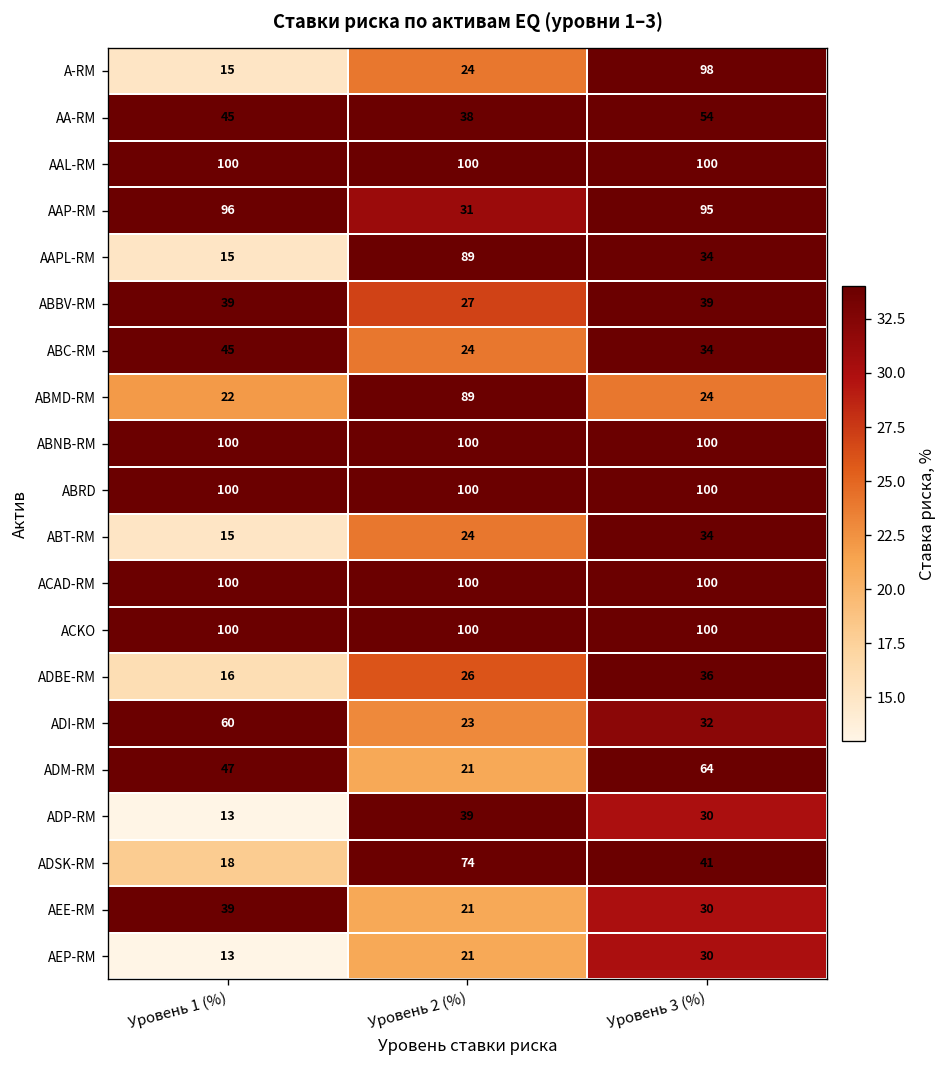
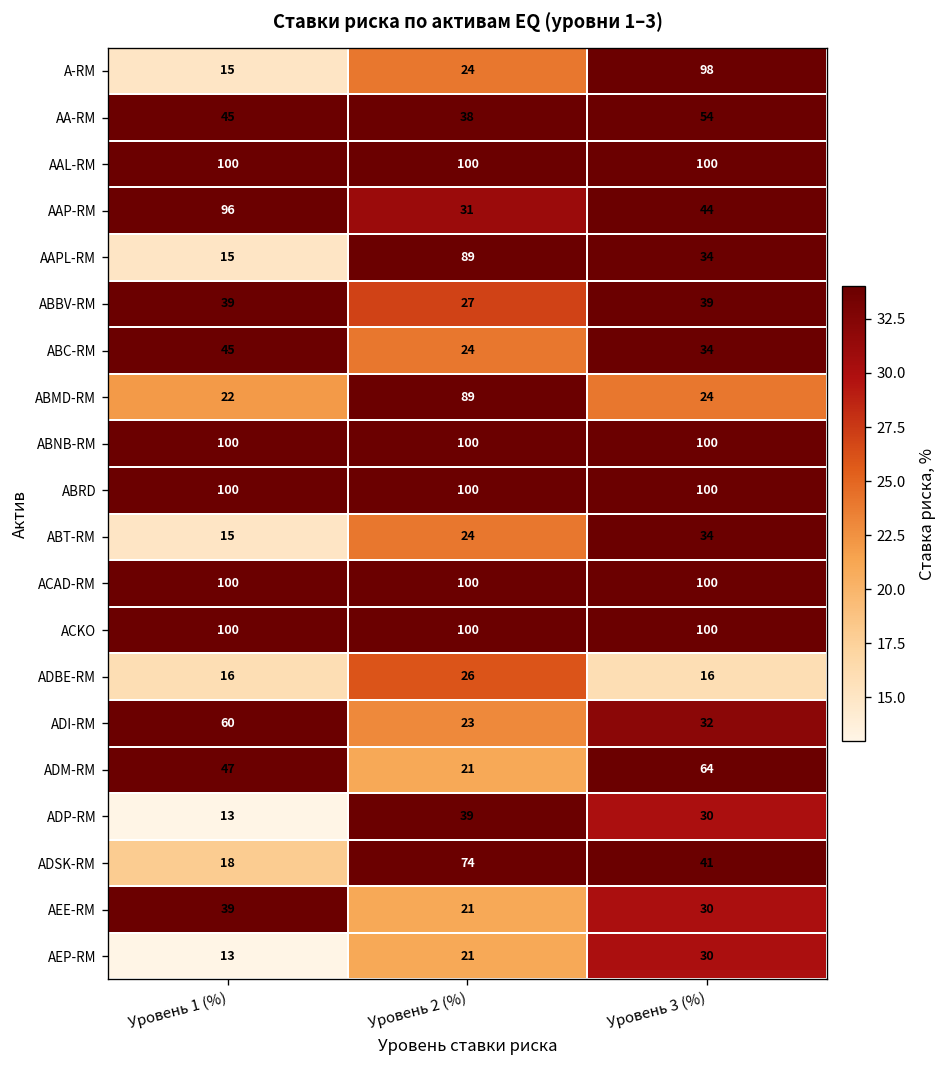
  {
    "A-RM": {
      "Уровень 1 (%)": 15,
      "Уровень 2 (%)": 24,
      "Уровень 3 (%)": 98
    },
    "AA-RM": {
      "Уровень 1 (%)": 45,
      "Уровень 2 (%)": 38,
      "Уровень 3 (%)": 54
    },
    "AAL-RM": {
      "Уровень 1 (%)": 100,
      "Уровень 2 (%)": 100,
      "Уровень 3 (%)": 100
    },
    "AAP-RM": {
      "Уровень 1 (%)": 96,
      "Уровень 2 (%)": 31,
-     "Уровень 3 (%)": 95
+     "Уровень 3 (%)": 44
    },
    "AAPL-RM": {
      "Уровень 1 (%)": 15,
      "Уровень 2 (%)": 89,
      "Уровень 3 (%)": 34
    },
    "ABBV-RM": {
      "Уровень 1 (%)": 39,
      "Уровень 2 (%)": 27,
      "Уровень 3 (%)": 39
    },
    "ABC-RM": {
      "Уровень 1 (%)": 45,
      "Уровень 2 (%)": 24,
      "Уровень 3 (%)": 34
    },
    "ABMD-RM": {
      "Уровень 1 (%)": 22,
      "Уровень 2 (%)": 89,
      "Уровень 3 (%)": 24
    },
    "ABNB-RM": {
      "Уровень 1 (%)": 100,
      "Уровень 2 (%)": 100,
      "Уровень 3 (%)": 100
    },
    "ABRD": {
      "Уровень 1 (%)": 100,
      "Уровень 2 (%)": 100,
      "Уровень 3 (%)": 100
    },
    "ABT-RM": {
      "Уровень 1 (%)": 15,
      "Уровень 2 (%)": 24,
      "Уровень 3 (%)": 34
    },
    "ACAD-RM": {
      "Уровень 1 (%)": 100,
      "Уровень 2 (%)": 100,
      "Уровень 3 (%)": 100
    },
    "ACKO": {
      "Уровень 1 (%)": 100,
      "Уровень 2 (%)": 100,
      "Уровень 3 (%)": 100
    },
    "ADBE-RM": {
      "Уровень 1 (%)": 16,
      "Уровень 2 (%)": 26,
-     "Уровень 3 (%)": 36
+     "Уровень 3 (%)": 16
    },
    "ADI-RM": {
      "Уровень 1 (%)": 60,
      "Уровень 2 (%)": 23,
      "Уровень 3 (%)": 32
    },
    "ADM-RM": {
      "Уровень 1 (%)": 47,
      "Уровень 2 (%)": 21,
      "Уровень 3 (%)": 64
    },
    "ADP-RM": {
      "Уровень 1 (%)": 13,
      "Уровень 2 (%)": 39,
      "Уровень 3 (%)": 30
    },
    "ADSK-RM": {
      "Уровень 1 (%)": 18,
      "Уровень 2 (%)": 74,
      "Уровень 3 (%)": 41
    },
    "AEE-RM": {
      "Уровень 1 (%)": 39,
      "Уровень 2 (%)": 21,
      "Уровень 3 (%)": 30
    },
    "AEP-RM": {
      "Уровень 1 (%)": 13,
      "Уровень 2 (%)": 21,
      "Уровень 3 (%)": 30
    }
  }
